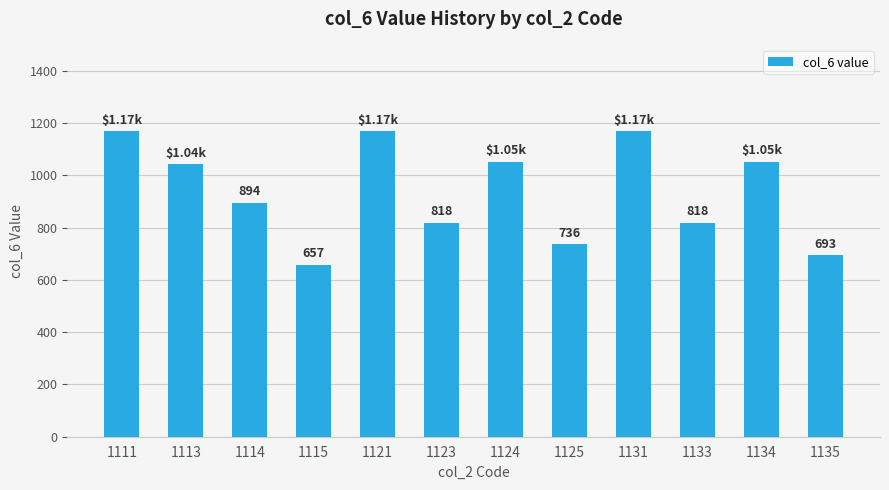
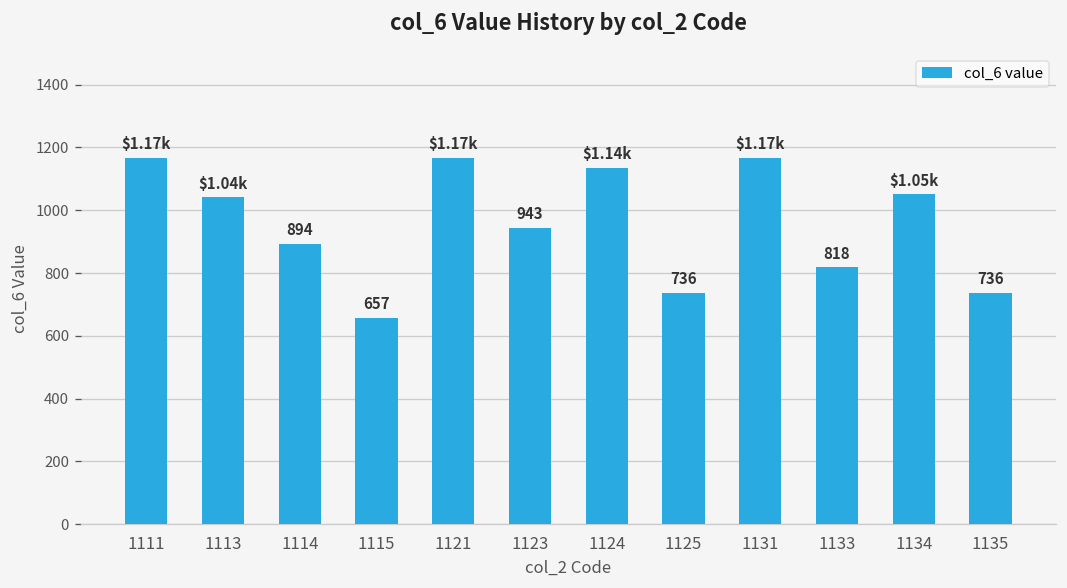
  {
    "1111": "$1.17k",
    "1113": "$1.04k",
    "1114": "894",
    "1115": "657",
    "1121": "$1.17k",
-   "1123": "818",
-   "1124": "$1.05k",
+   "1123": "943",
+   "1124": "$1.14k",
    "1125": "736",
    "1131": "$1.17k",
    "1133": "818",
    "1134": "$1.05k",
-   "1135": "693"
+   "1135": "736"
  }
